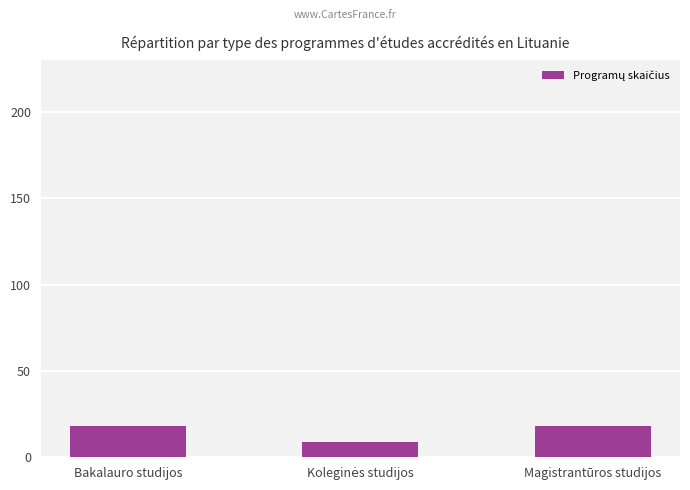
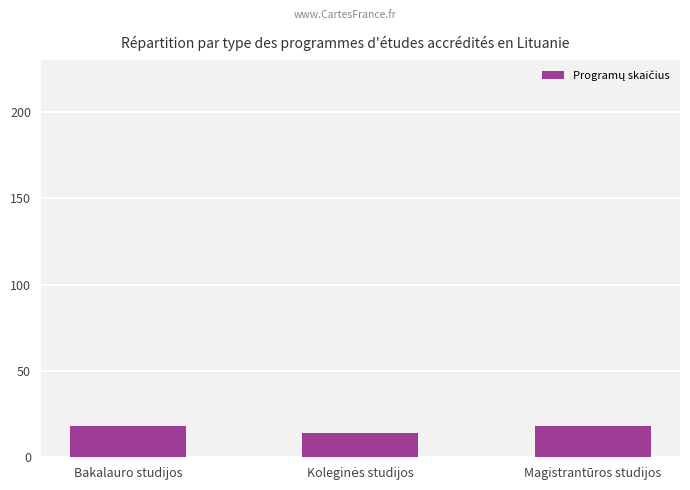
  {
    "Bakalauro studijos": 18,
-   "Koleginės studijos": 9,
+   "Koleginės studijos": 14,
    "Magistrantūros studijos": 18
  }
